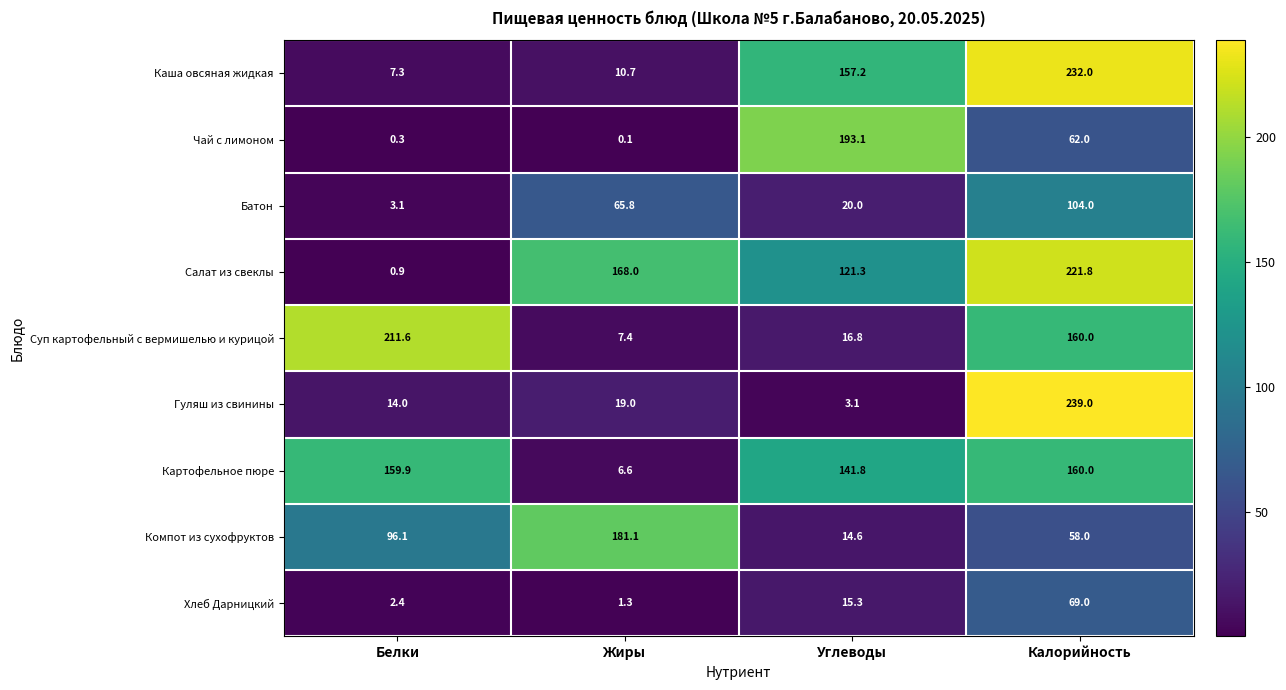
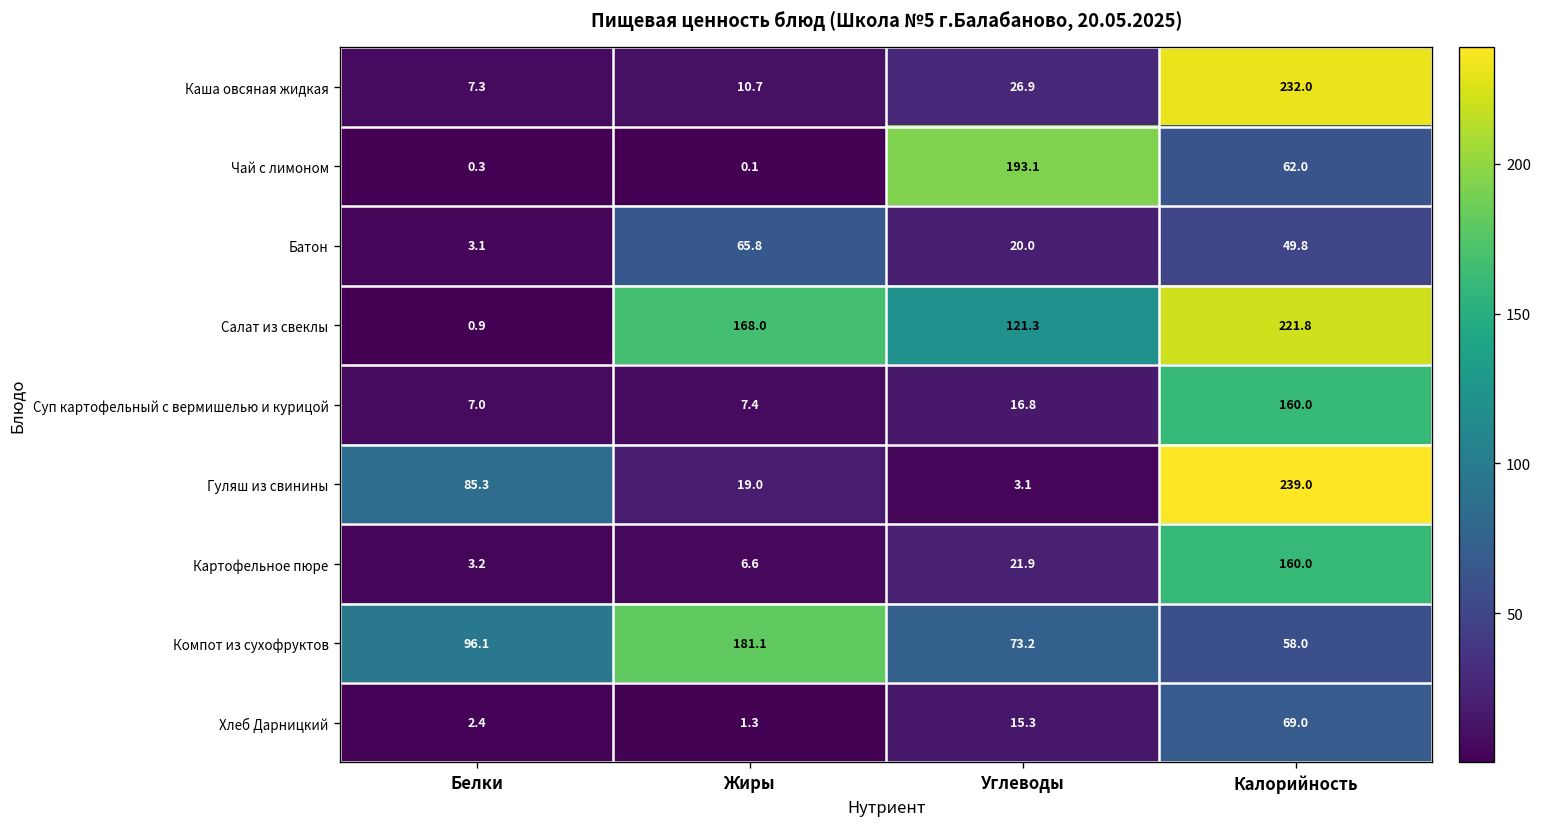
  {
    "Каша овсяная жидкая": {
      "Белки": 7.3,
      "Жиры": 10.7,
-     "Углеводы": 157.2,
+     "Углеводы": 26.9,
      "Калорийность": 232.0
    },
    "Чай с лимоном": {
      "Белки": 0.3,
      "Жиры": 0.1,
      "Углеводы": 193.1,
      "Калорийность": 62.0
    },
    "Батон": {
      "Белки": 3.1,
      "Жиры": 65.8,
      "Углеводы": 20.0,
-     "Калорийность": 104.0
+     "Калорийность": 49.8
    },
    "Салат из свеклы": {
      "Белки": 0.9,
      "Жиры": 168.0,
      "Углеводы": 121.3,
      "Калорийность": 221.8
    },
    "Суп картофельный с вермишелью и курицой": {
-     "Белки": 211.6,
+     "Белки": 7.0,
      "Жиры": 7.4,
      "Углеводы": 16.8,
      "Калорийность": 160.0
    },
    "Гуляш из свинины": {
-     "Белки": 14.0,
+     "Белки": 85.3,
      "Жиры": 19.0,
      "Углеводы": 3.1,
      "Калорийность": 239.0
    },
    "Картофельное пюре": {
-     "Белки": 159.9,
+     "Белки": 3.2,
      "Жиры": 6.6,
-     "Углеводы": 141.8,
+     "Углеводы": 21.9,
      "Калорийность": 160.0
    },
    "Компот из сухофруктов": {
      "Белки": 96.1,
      "Жиры": 181.1,
-     "Углеводы": 14.6,
+     "Углеводы": 73.2,
      "Калорийность": 58.0
    },
    "Хлеб Дарницкий": {
      "Белки": 2.4,
      "Жиры": 1.3,
      "Углеводы": 15.3,
      "Калорийность": 69.0
    }
  }
